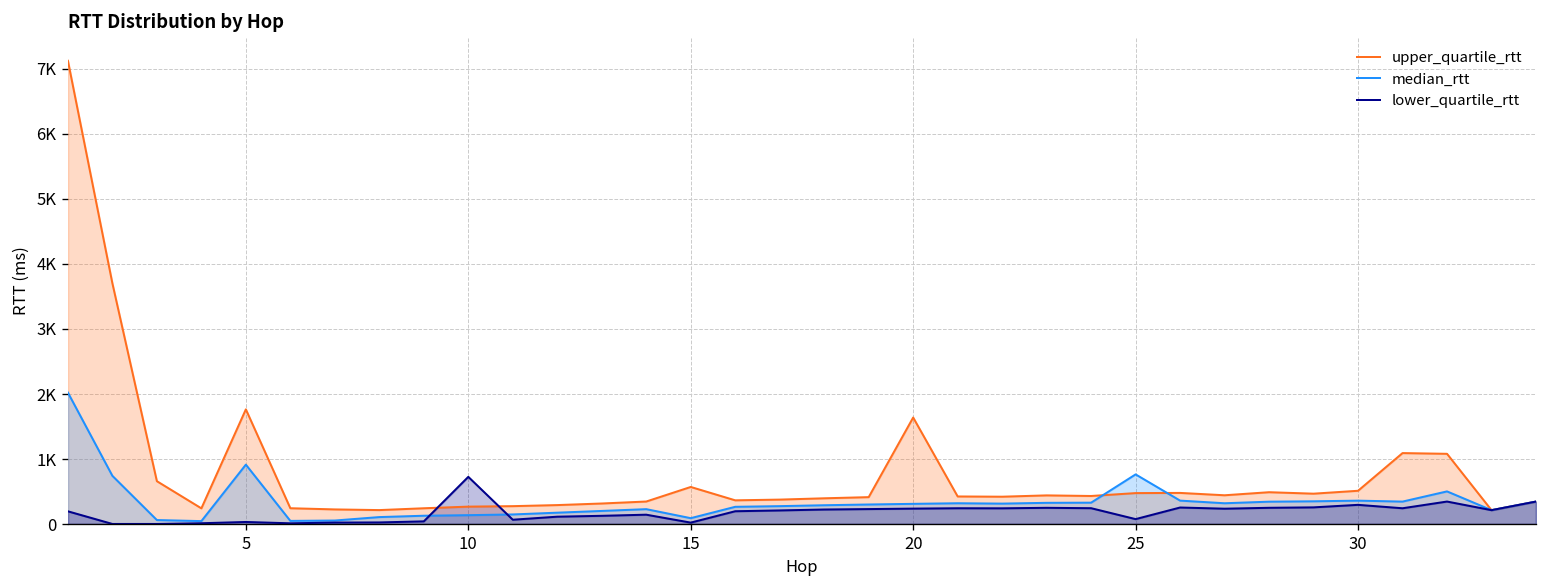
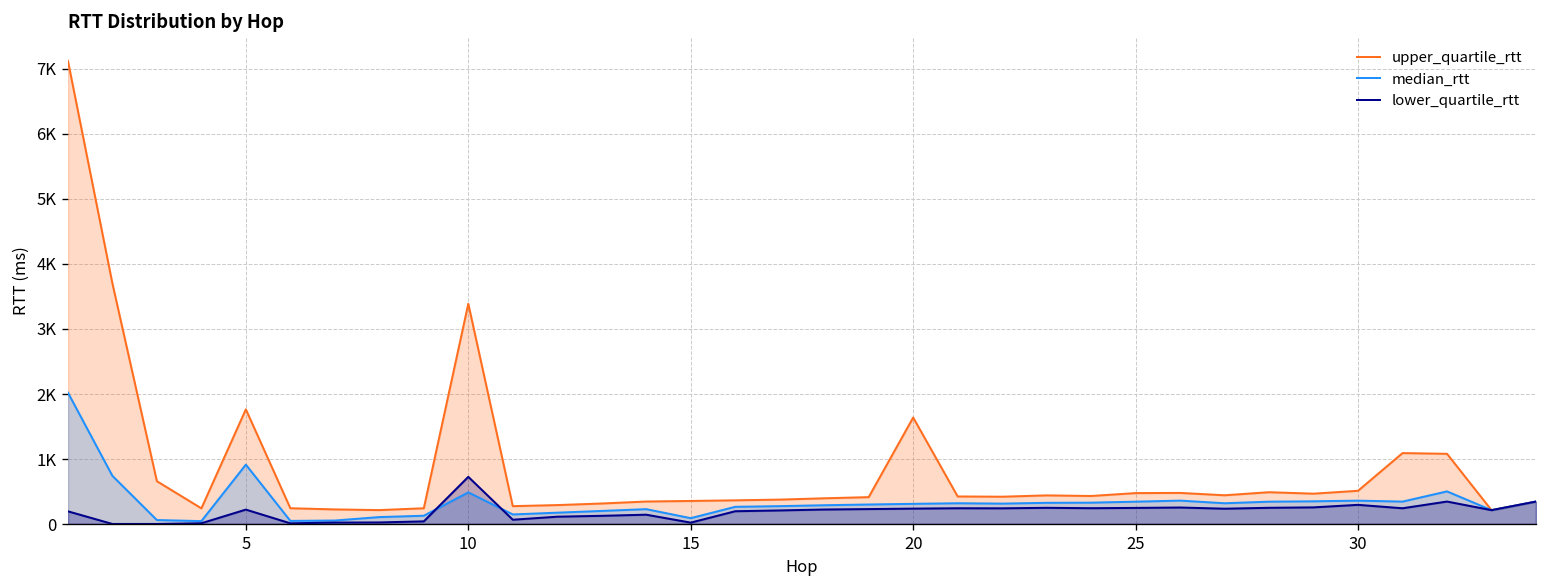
  {
    "upper_quartile_rtt": {
      "5": 1800,
-     "10": 300,
-     "15": 600,
+     "10": 3400,
+     "15": 400,
      "20": 1600,
      "25": 500,
      "30": 500
    },
    "median_rtt": {
      "5": 900,
-     "10": 100,
+     "10": 500,
      "15": 100,
      "20": 300,
-     "25": 800,
+     "25": 300,
      "30": 400
    },
    "lower_quartile_rtt": {
-     "5": 0,
+     "5": 200,
      "10": 700,
      "15": 0,
      "20": 200,
-     "25": 100,
+     "25": 200,
      "30": 300
    }
  }
